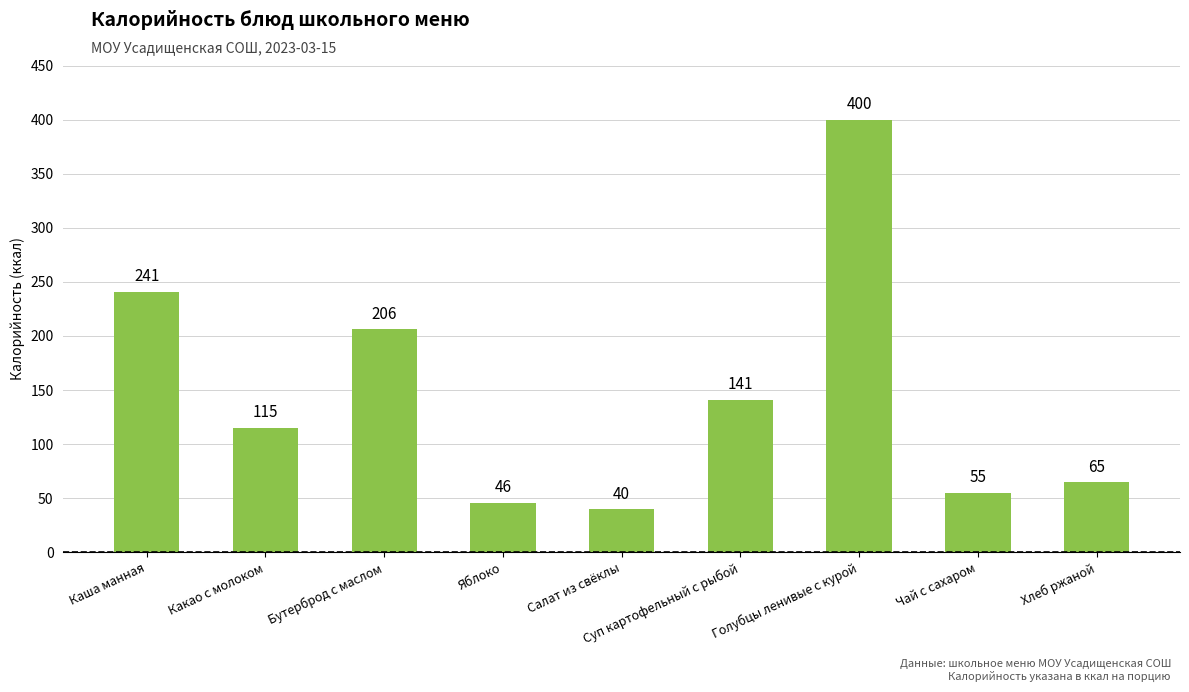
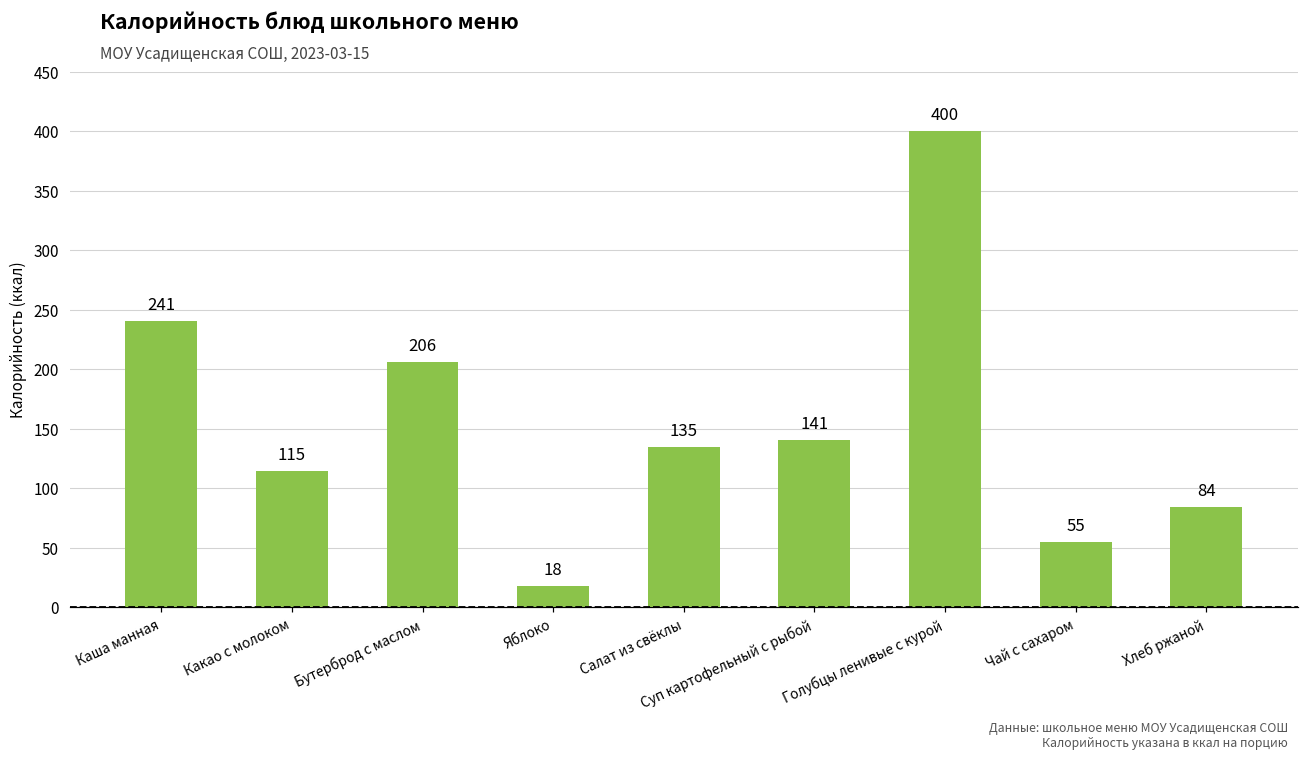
  {
    "Каша манная": 241,
    "Какао с молоком": 115,
    "Бутерброд с маслом": 206,
-   "Яблоко": 46,
-   "Салат из свёклы": 40,
+   "Яблоко": 18,
+   "Салат из свёклы": 135,
    "Суп картофельный с рыбой": 141,
    "Голубцы ленивые с курой": 400,
    "Чай с сахаром": 55,
-   "Хлеб ржаной": 65
+   "Хлеб ржаной": 84
  }
